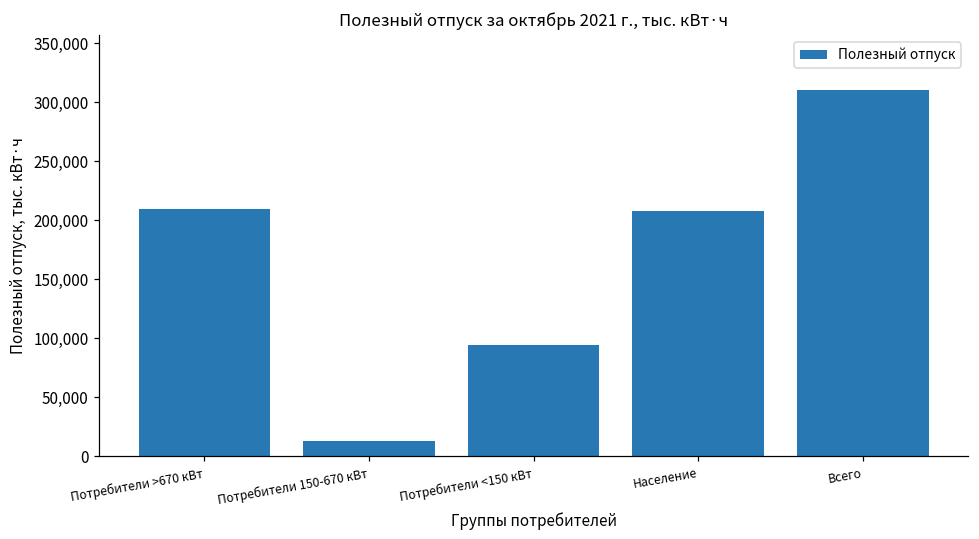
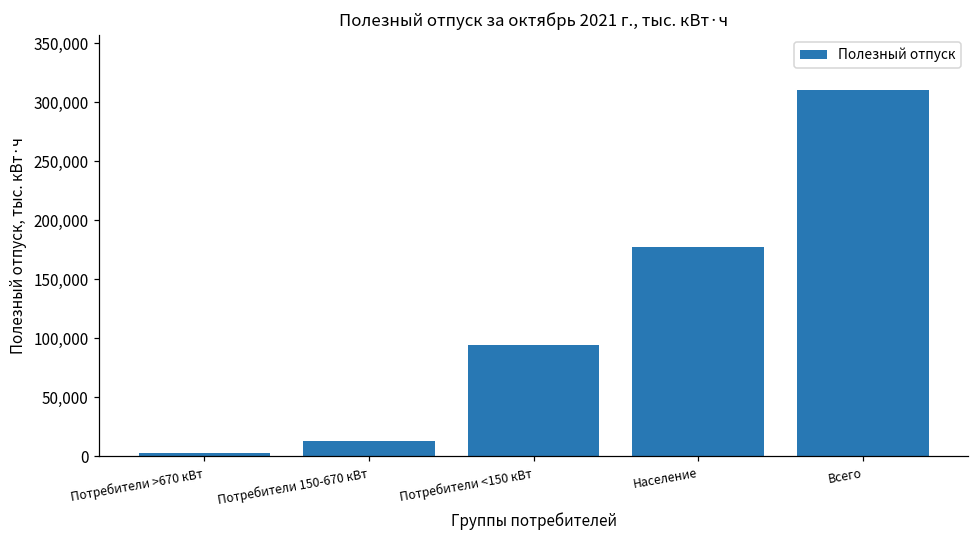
  {
-   "Потребители >670 кВт": "210,000",
+   "Потребители >670 кВт": "3,000",
    "Потребители 150-670 кВт": "13,000",
    "Потребители <150 кВт": "94,000",
-   "Население": "208,000",
+   "Население": "177,000",
    "Всего": "310,000"
  }
